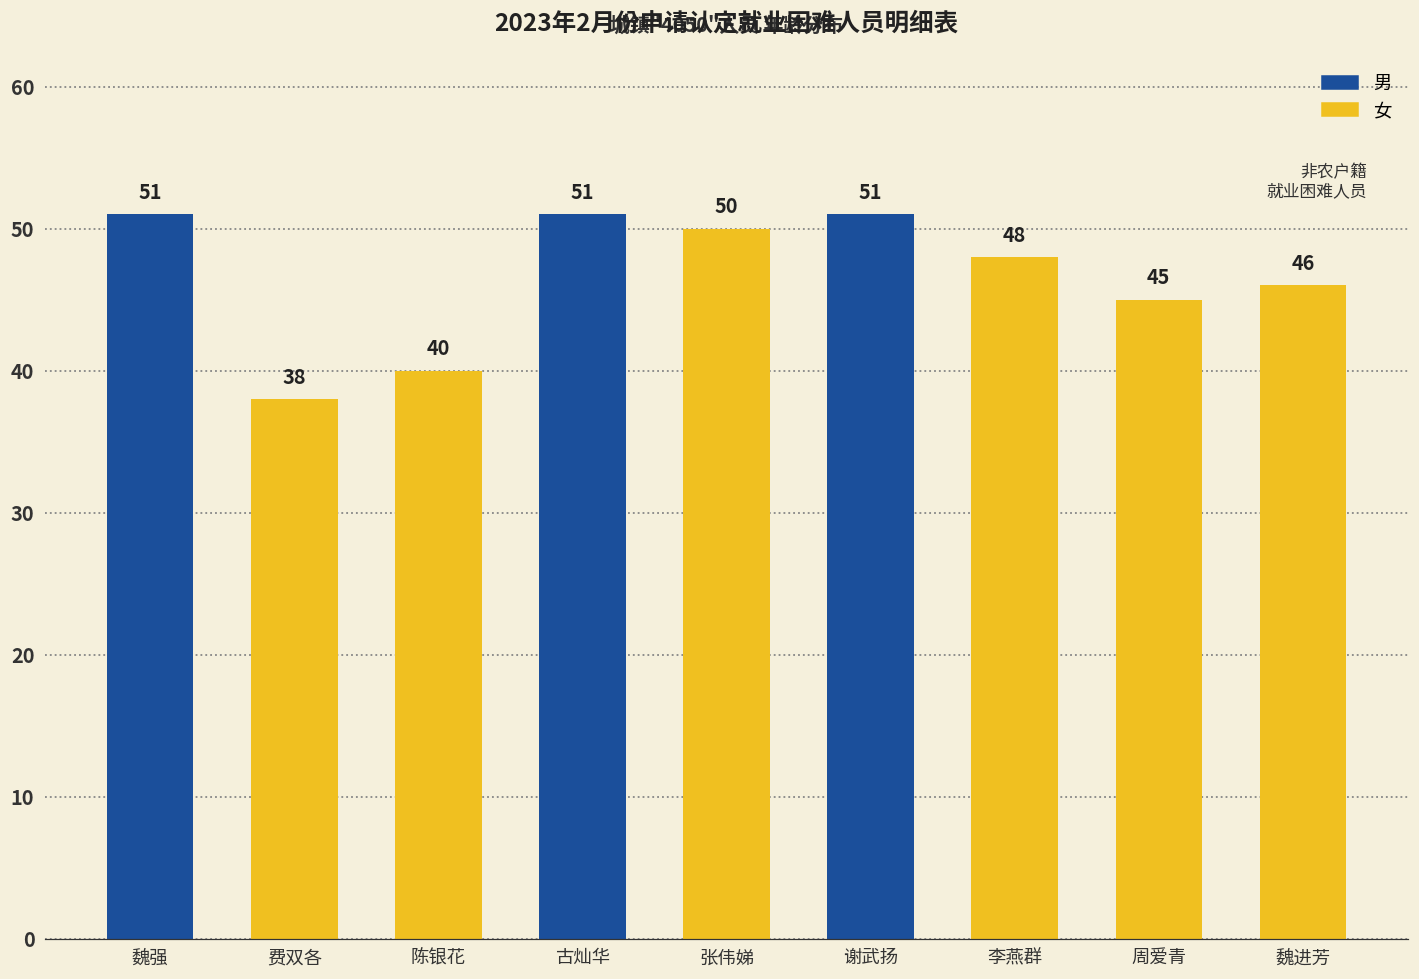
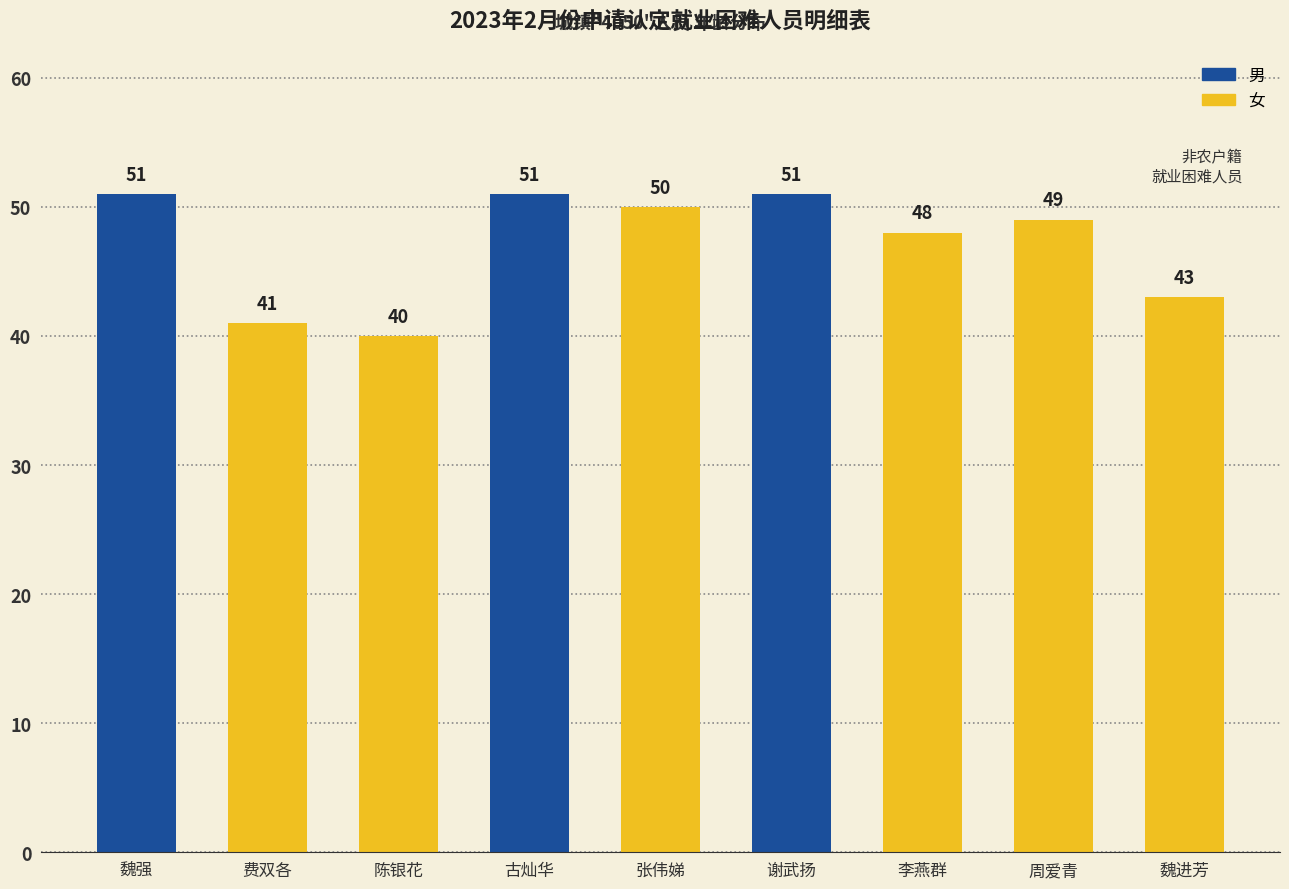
  {
    "魏强": 51,
-   "费双各": 38,
+   "费双各": 41,
    "陈银花": 40,
    "古灿华": 51,
    "张伟娣": 50,
    "谢武扬": 51,
    "李燕群": 48,
-   "周爱青": 45,
-   "魏进芳": 46
+   "周爱青": 49,
+   "魏进芳": 43
  }
